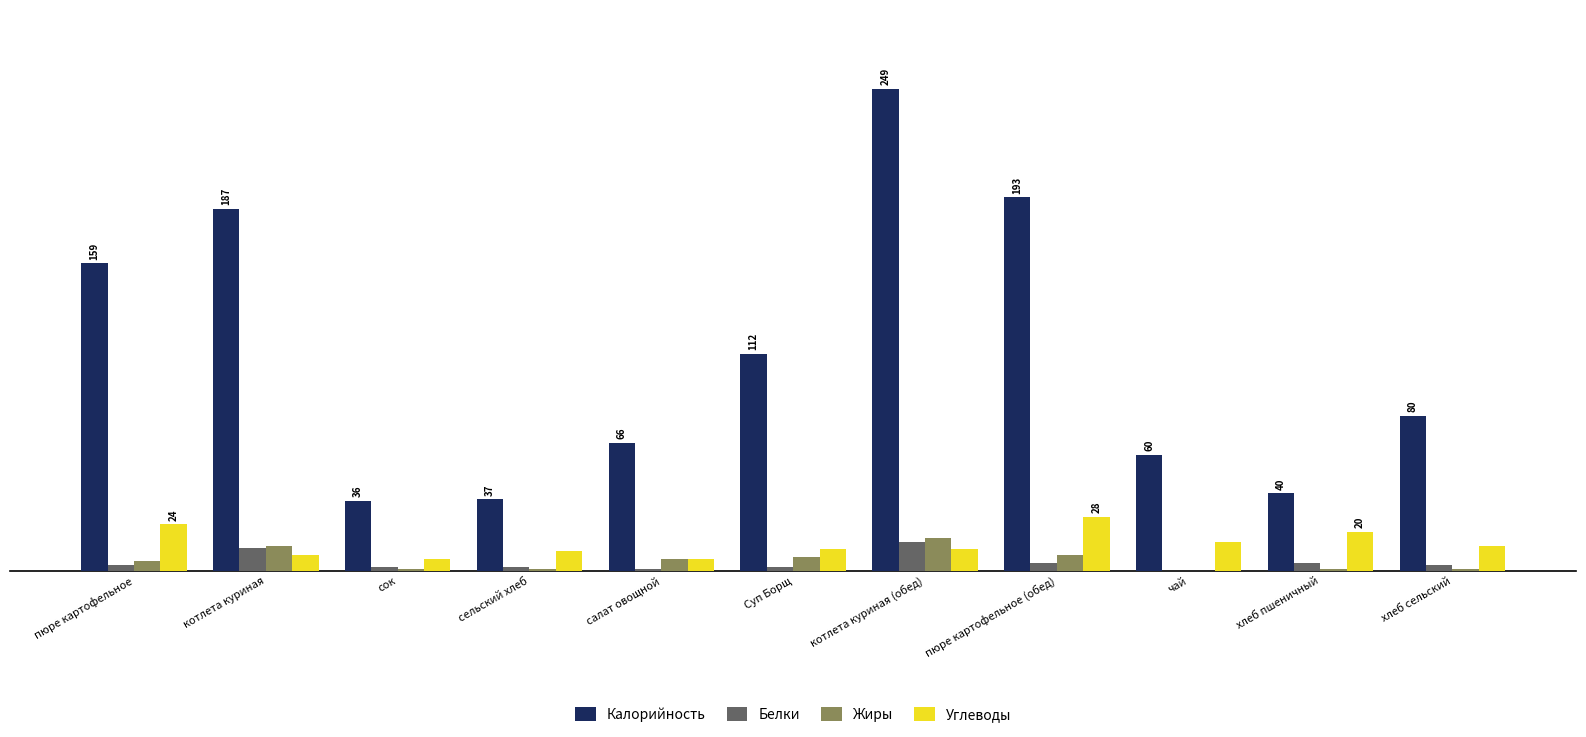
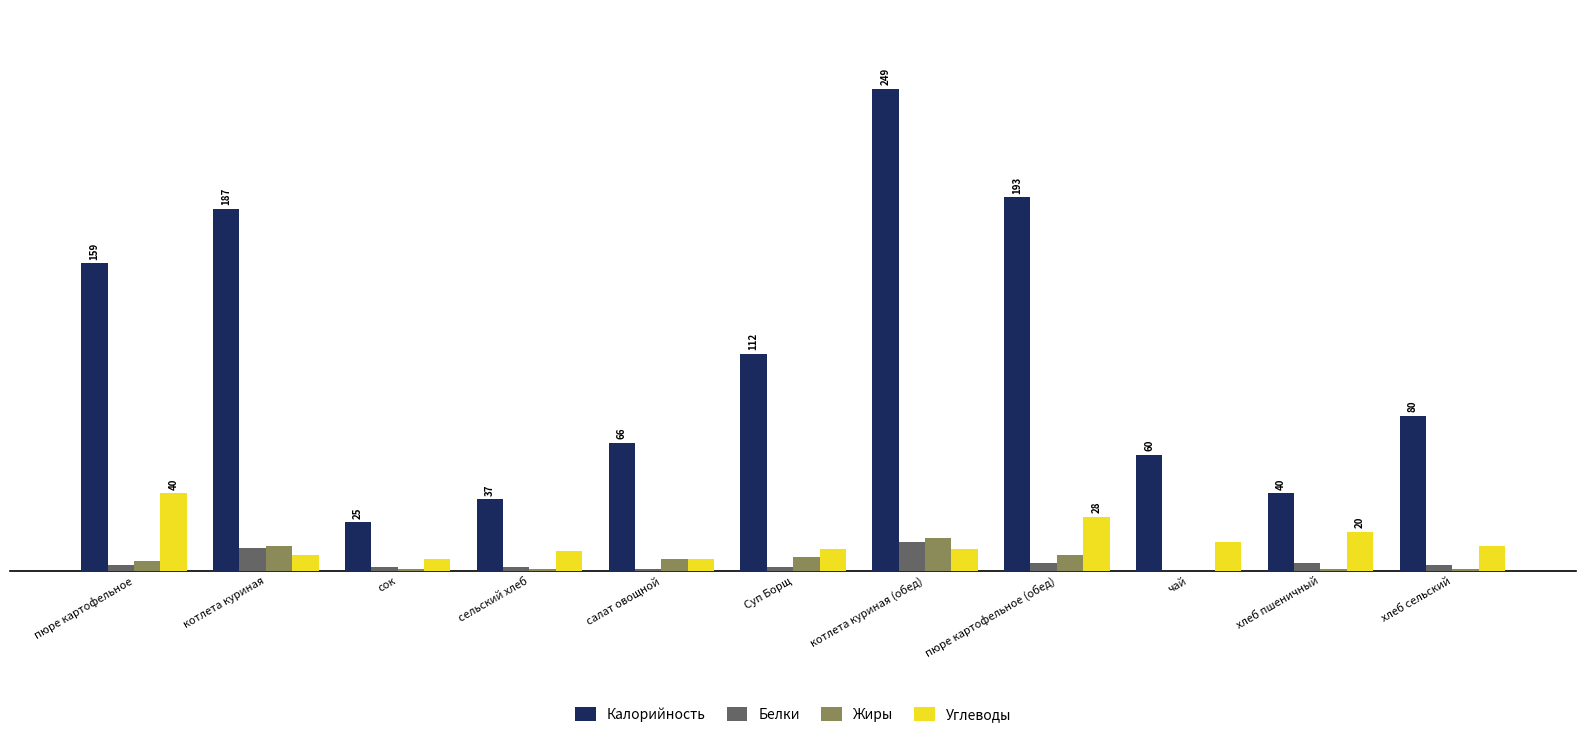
  {
    "Калорийность": {
      "пюре картофельное": 159,
      "котлета куриная": 187,
-     "сок": 36,
+     "сок": 25,
      "сельский хлеб": 37,
      "салат овощной": 66,
      "Суп Борщ": 112,
      "котлета куриная (обед)": 249,
      "пюре картофельное (обед)": 193,
      "чай": 60,
      "хлеб пшеничный": 40,
      "хлеб сельский": 80
    },
    "Углеводы": {
-     "пюре картофельное": 24,
+     "пюре картофельное": 40,
      "пюре картофельное (обед)": 28,
      "хлеб пшеничный": 20
    }
  }
